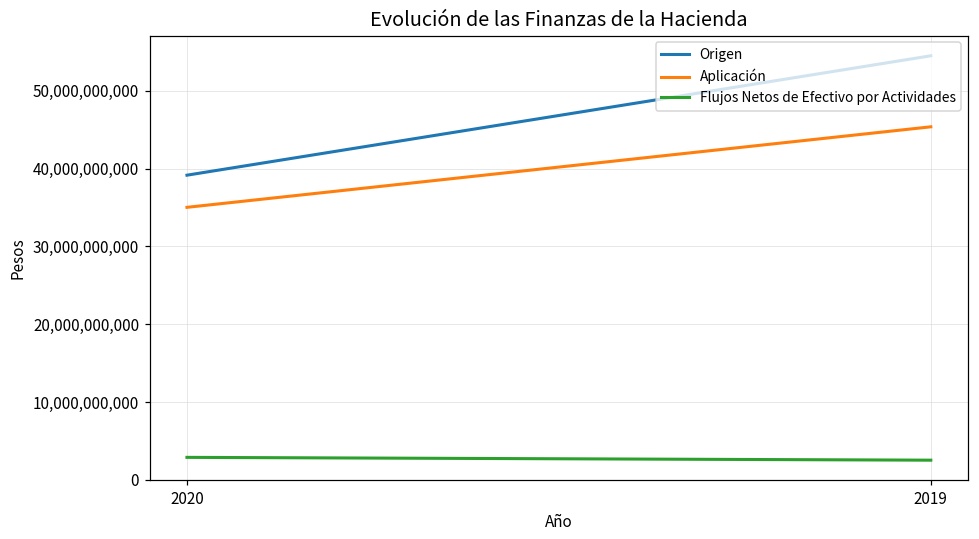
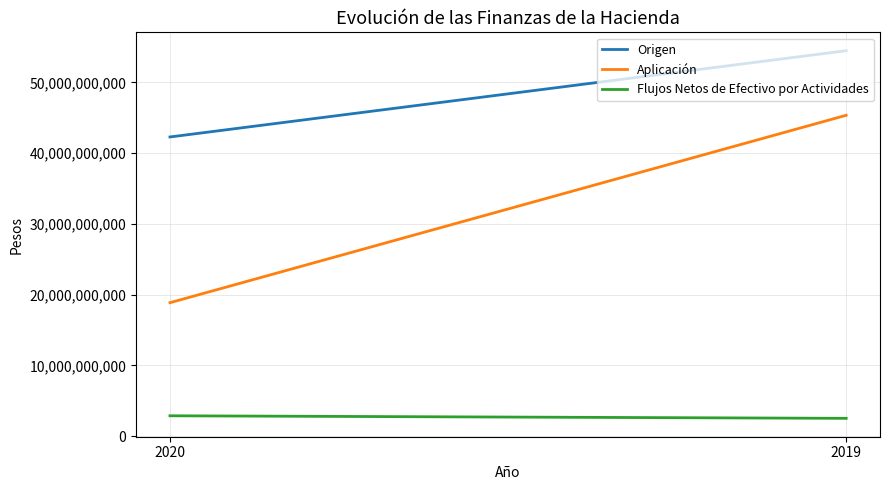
  {
    "Origen": {
-     "2020": "39,000,000,000"
+     "2020": "42,000,000,000"
    },
    "Aplicación": {
-     "2020": "35,000,000,000",
+     "2020": "19,000,000,000",
      "2019": "45,000,000,000"
    },
    "Flujos Netos de Efectivo por Actividades": {
      "2020": "3,000,000,000",
      "2019": "3,000,000,000"
    }
  }
